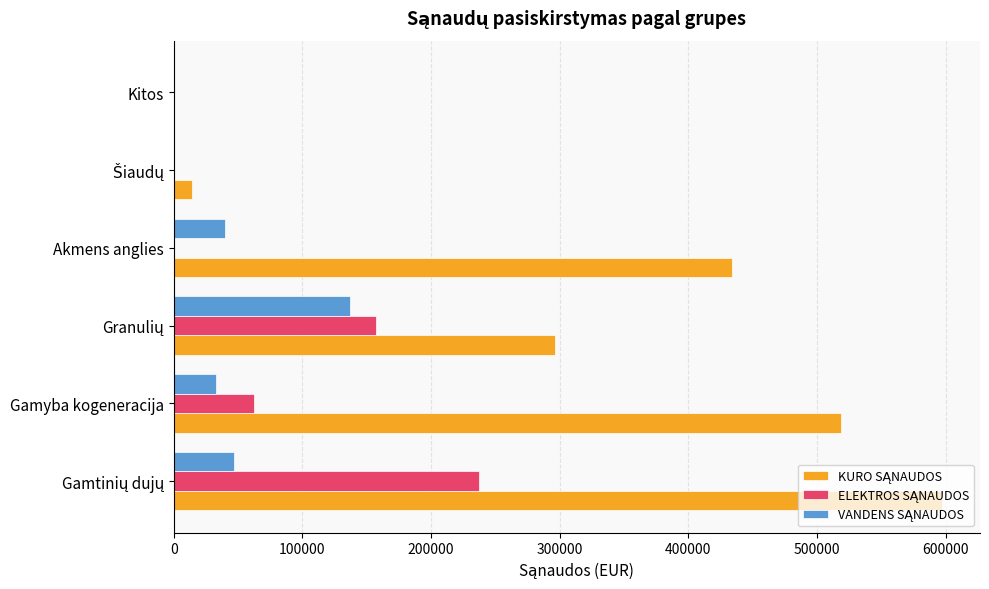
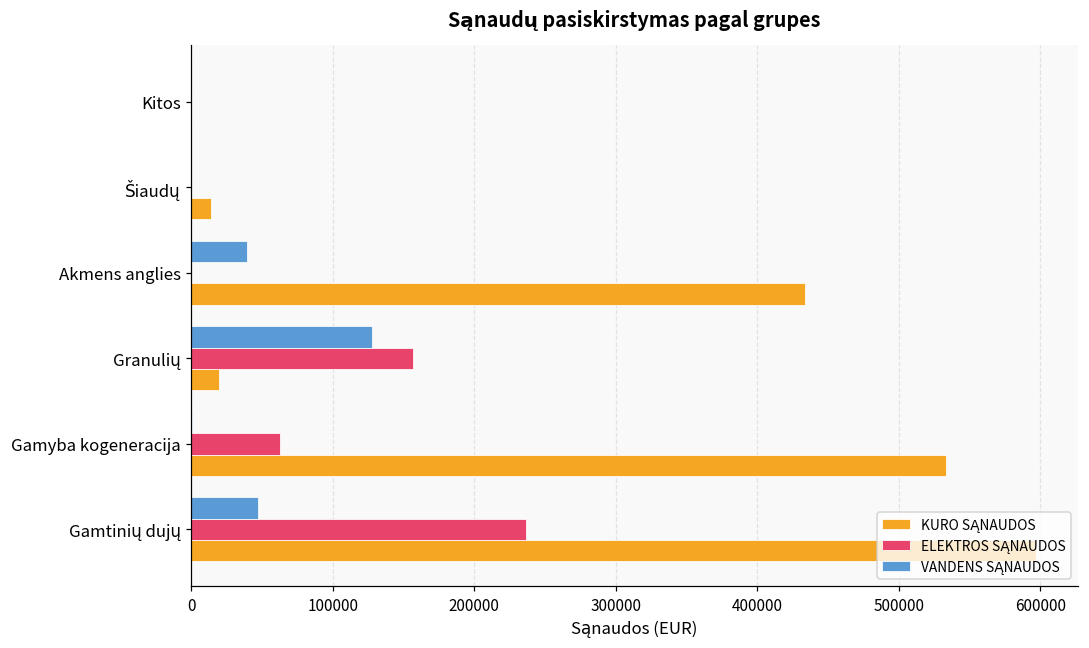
  {
    "KURO SĄNAUDOS": {
      "Kitos": 0,
      "Šiaudų": 14000,
      "Akmens anglies": 434000,
-     "Granulių": 296000,
-     "Gamyba kogeneracija": 519000
+     "Granulių": 20000,
+     "Gamyba kogeneracija": 534000
    },
    "ELEKTROS SĄNAUDOS": {
      "Kitos": 0,
      "Šiaudų": 0,
      "Akmens anglies": 0,
      "Granulių": 157000,
      "Gamyba kogeneracija": 63000,
      "Gamtinių dujų": 237000
    },
    "VANDENS SĄNAUDOS": {
      "Kitos": 0,
      "Šiaudų": 0,
      "Akmens anglies": 40000,
-     "Granulių": 137000,
-     "Gamyba kogeneracija": 33000,
+     "Granulių": 128000,
+     "Gamyba kogeneracija": 0,
      "Gamtinių dujų": 47000
    }
  }
